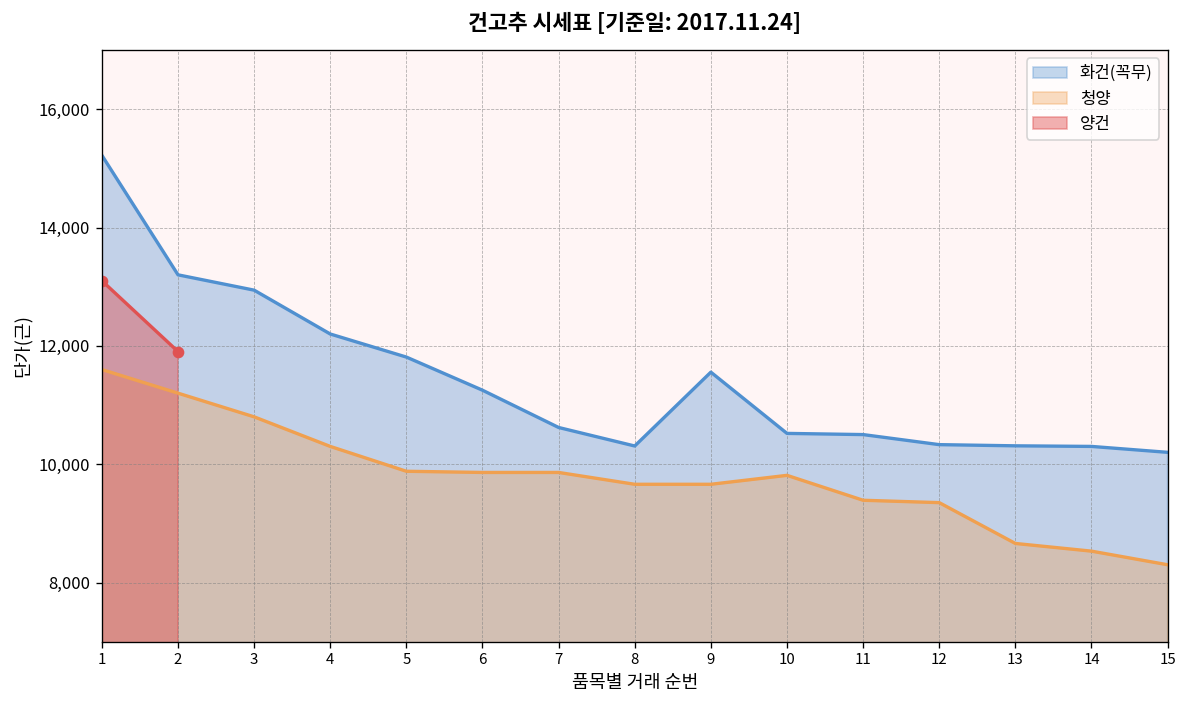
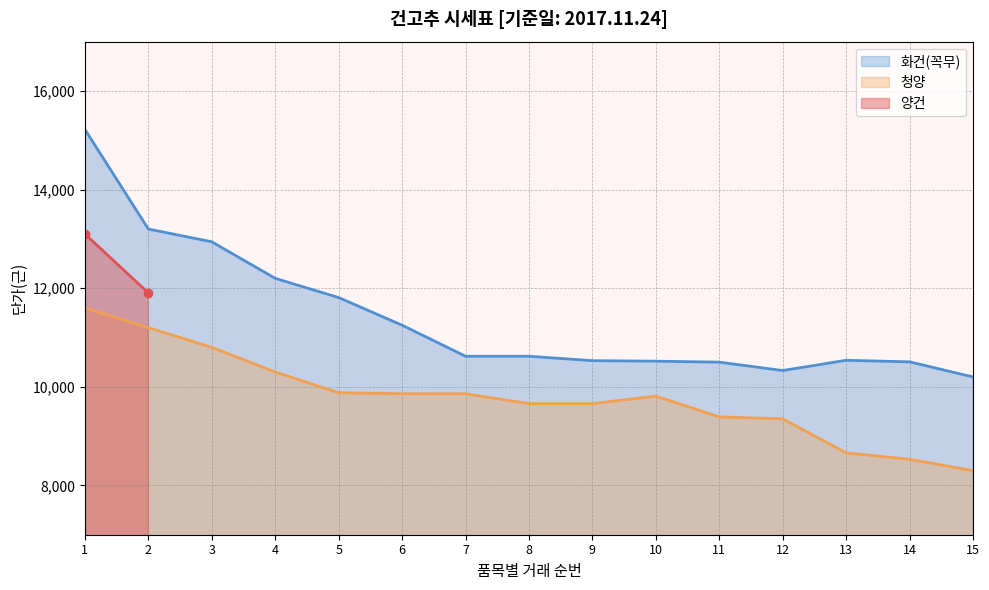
  {
    "화건(꼭무)": {
      "1": "15,200",
      "2": "13,200",
      "3": "12,900",
      "4": "12,200",
      "5": "11,800",
      "6": "11,300",
      "7": "10,600",
-     "8": "10,300",
-     "9": "11,600",
+     "8": "10,600",
+     "9": "10,500",
      "10": "10,500",
      "11": "10,500",
      "12": "10,300",
-     "13": "10,300",
-     "14": "10,300",
+     "13": "10,500",
+     "14": "10,500",
      "15": "10,200"
    },
    "청양": {
      "1": "11,600",
      "2": "11,200",
      "3": "10,800",
      "4": "10,300",
      "5": "9,900",
      "6": "9,900",
      "7": "9,900",
      "8": "9,700",
      "9": "9,700",
      "10": "9,800",
      "11": "9,400",
      "12": "9,400",
      "13": "8,700",
      "14": "8,500",
      "15": "8,300"
    },
    "양건": {
      "1": "13,100",
      "2": "11,900"
    }
  }
